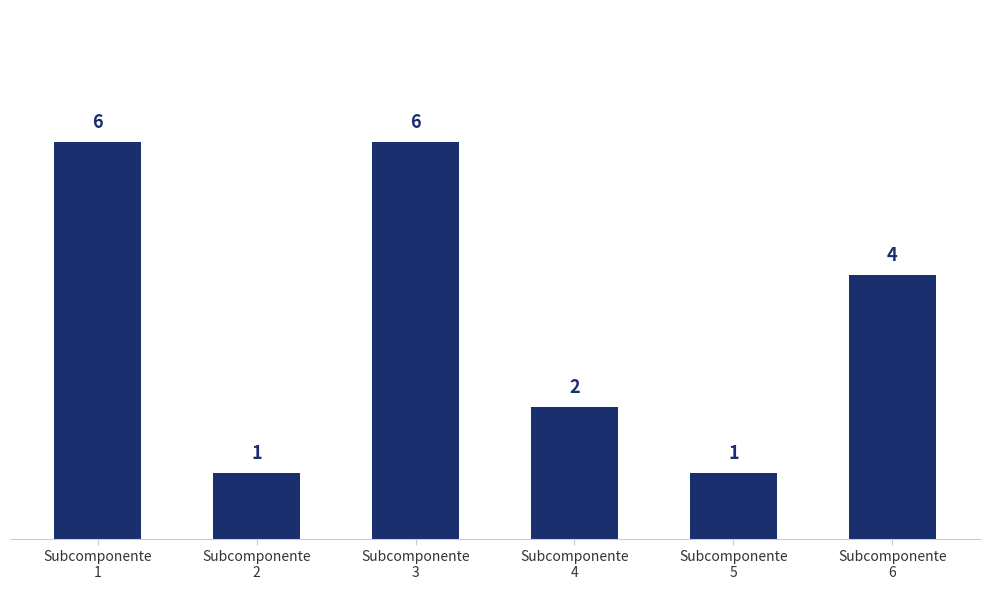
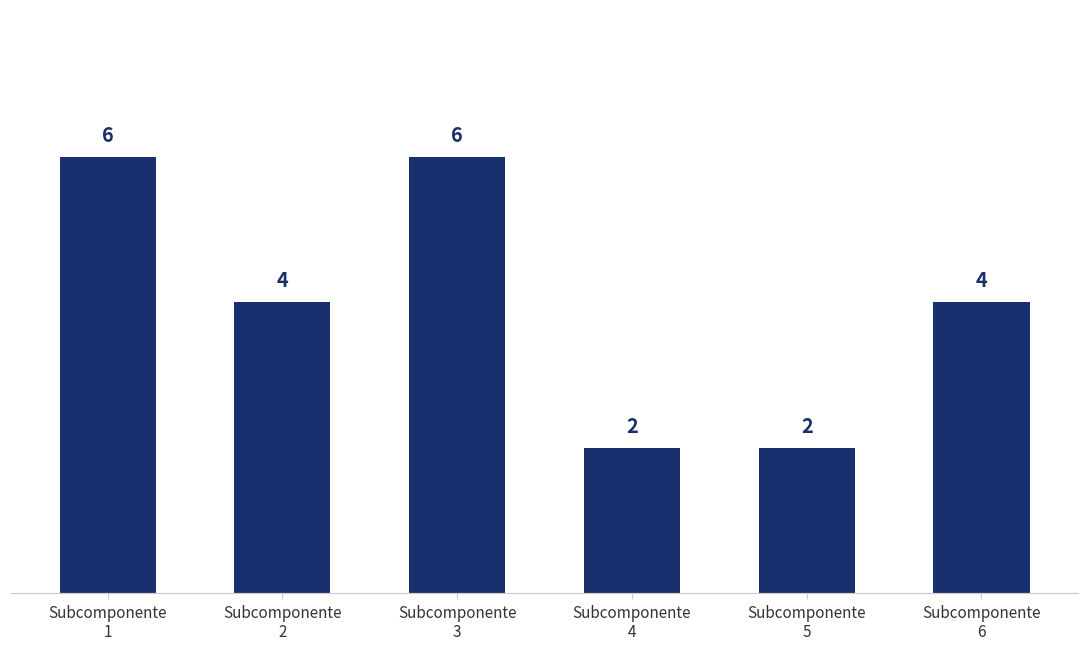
  {
    "Subcomponente 1": 6,
-   "Subcomponente 2": 1,
+   "Subcomponente 2": 4,
    "Subcomponente 3": 6,
    "Subcomponente 4": 2,
-   "Subcomponente 5": 1,
+   "Subcomponente 5": 2,
    "Subcomponente 6": 4
  }
